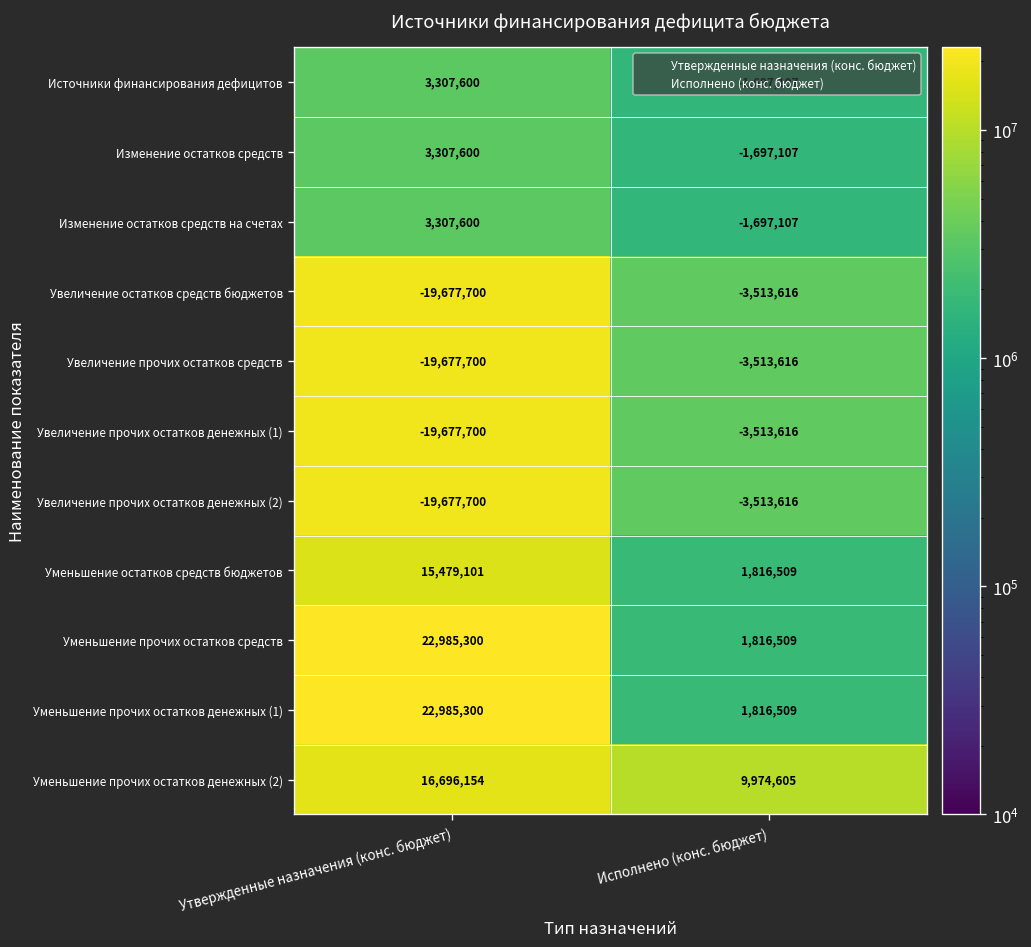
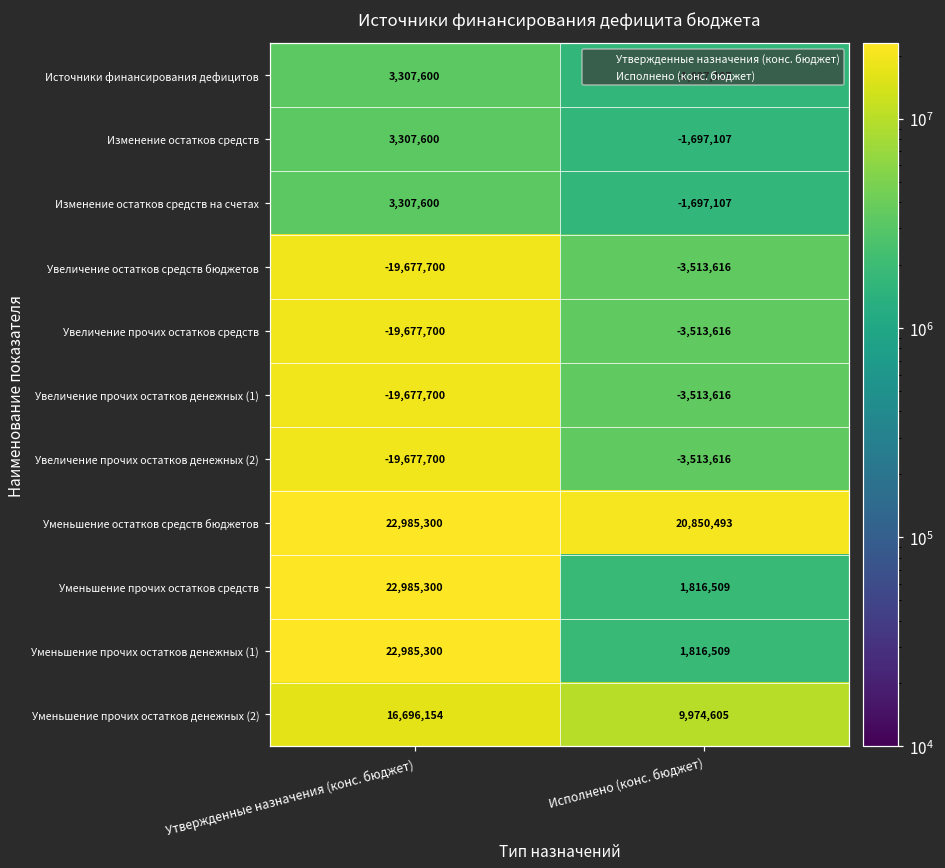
  {
    "Источники финансирования дефицитов": {
      "Утвержденные назначения (конс. бюджет)": "3,307,600"
    },
    "Изменение остатков средств": {
      "Утвержденные назначения (конс. бюджет)": "3,307,600",
      "Исполнено (конс. бюджет)": "-1,697,107"
    },
    "Изменение остатков средств на счетах": {
      "Утвержденные назначения (конс. бюджет)": "3,307,600",
      "Исполнено (конс. бюджет)": "-1,697,107"
    },
    "Увеличение остатков средств бюджетов": {
      "Утвержденные назначения (конс. бюджет)": "-19,677,700",
      "Исполнено (конс. бюджет)": "-3,513,616"
    },
    "Увеличение прочих остатков средств": {
      "Утвержденные назначения (конс. бюджет)": "-19,677,700",
      "Исполнено (конс. бюджет)": "-3,513,616"
    },
    "Увеличение прочих остатков денежных (1)": {
      "Утвержденные назначения (конс. бюджет)": "-19,677,700",
      "Исполнено (конс. бюджет)": "-3,513,616"
    },
    "Увеличение прочих остатков денежных (2)": {
      "Утвержденные назначения (конс. бюджет)": "-19,677,700",
      "Исполнено (конс. бюджет)": "-3,513,616"
    },
    "Уменьшение остатков средств бюджетов": {
-     "Утвержденные назначения (конс. бюджет)": "15,479,101",
-     "Исполнено (конс. бюджет)": "1,816,509"
+     "Утвержденные назначения (конс. бюджет)": "22,985,300",
+     "Исполнено (конс. бюджет)": "20,850,493"
    },
    "Уменьшение прочих остатков средств": {
      "Утвержденные назначения (конс. бюджет)": "22,985,300",
      "Исполнено (конс. бюджет)": "1,816,509"
    },
    "Уменьшение прочих остатков денежных (1)": {
      "Утвержденные назначения (конс. бюджет)": "22,985,300",
      "Исполнено (конс. бюджет)": "1,816,509"
    },
    "Уменьшение прочих остатков денежных (2)": {
      "Утвержденные назначения (конс. бюджет)": "16,696,154",
      "Исполнено (конс. бюджет)": "9,974,605"
    }
  }
